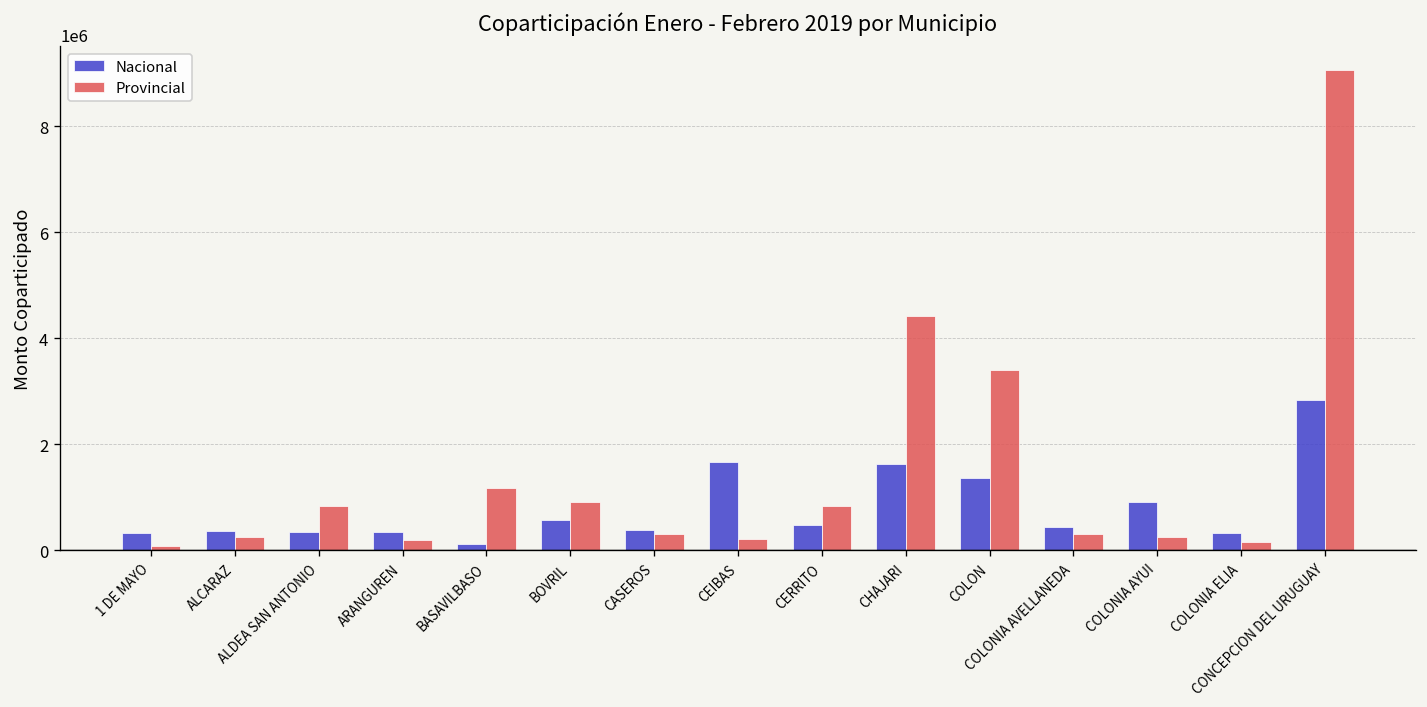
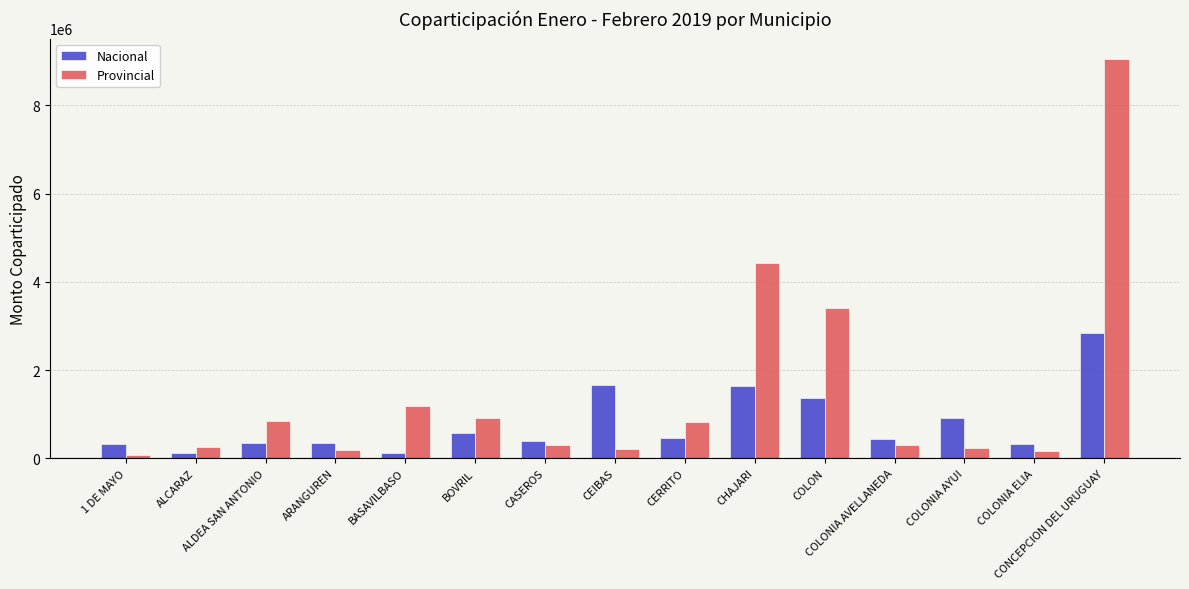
  {
    "Nacional": {
      "1 DE MAYO": 300000,
-     "ALCARAZ": 400000,
+     "ALCARAZ": 100000,
      "ALDEA SAN ANTONIO": 300000,
      "ARANGUREN": 300000,
      "BASAVILBASO": 100000,
      "BOVRIL": 600000,
      "CASEROS": 400000,
      "CEIBAS": 1700000,
      "CERRITO": 500000,
      "CHAJARI": 1600000,
      "COLON": 1400000,
      "COLONIA AVELLANEDA": 400000,
      "COLONIA AYUI": 900000,
      "COLONIA ELIA": 300000,
      "CONCEPCION DEL URUGUAY": 2800000
    },
    "Provincial": {
      "1 DE MAYO": 100000,
      "ALCARAZ": 300000,
      "ALDEA SAN ANTONIO": 800000,
      "ARANGUREN": 200000,
      "BASAVILBASO": 1200000,
      "BOVRIL": 900000,
      "CASEROS": 300000,
      "CEIBAS": 200000,
      "CERRITO": 800000,
      "CHAJARI": 4400000,
      "COLON": 3400000,
      "COLONIA AVELLANEDA": 300000,
      "COLONIA AYUI": 200000,
      "COLONIA ELIA": 200000,
      "CONCEPCION DEL URUGUAY": 9100000
    }
  }
